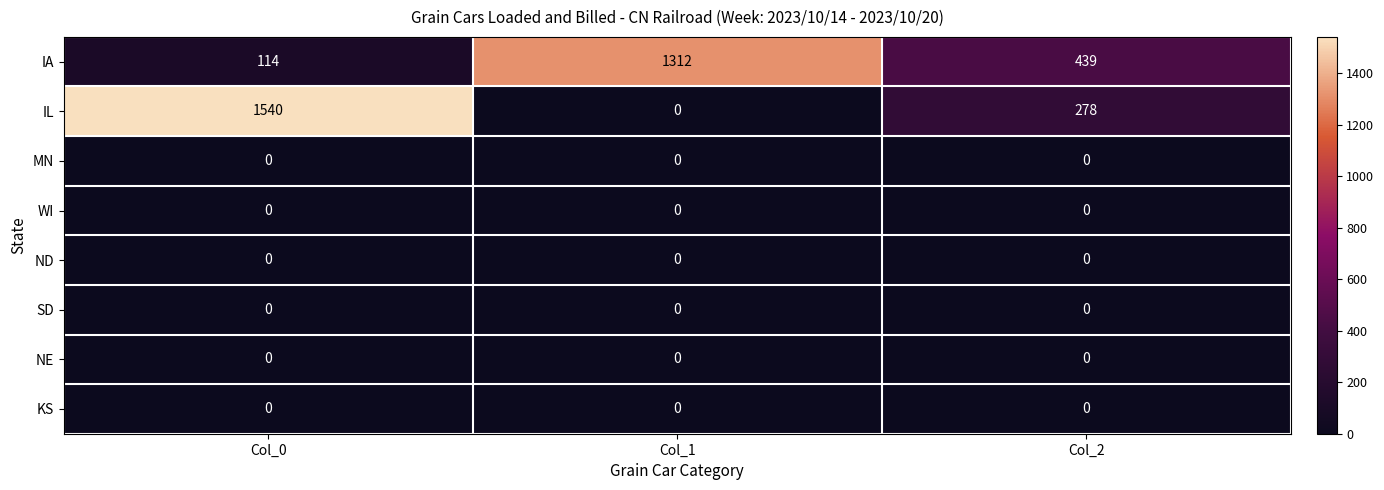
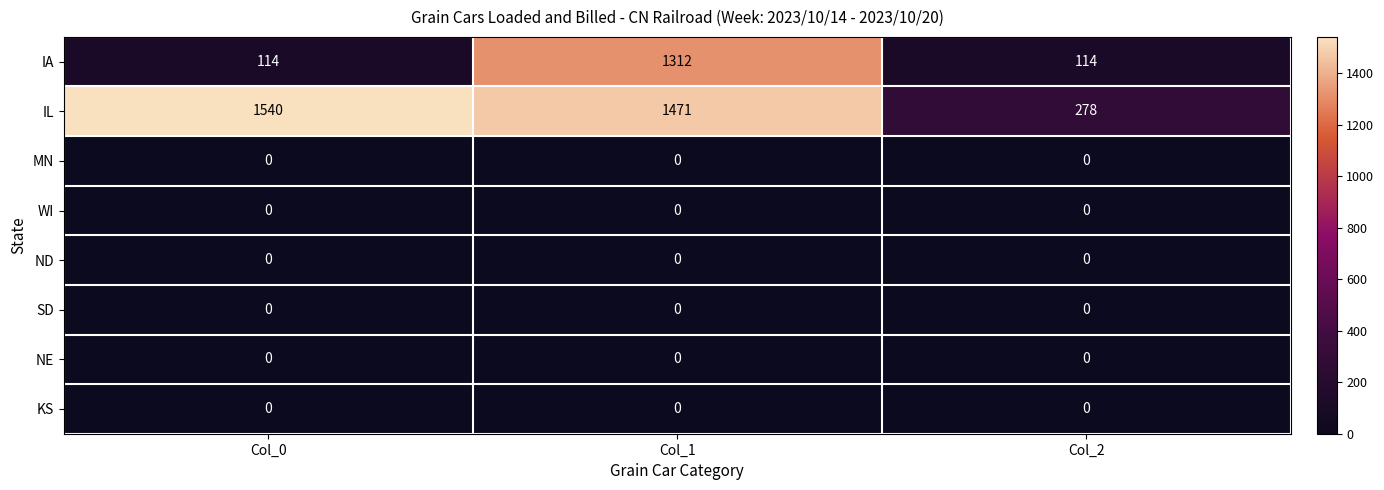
  {
    "IA": {
      "Col_0": 114,
      "Col_1": 1312,
-     "Col_2": 439
+     "Col_2": 114
    },
    "IL": {
      "Col_0": 1540,
-     "Col_1": 0,
+     "Col_1": 1471,
      "Col_2": 278
    },
    "MN": {
      "Col_0": 0,
      "Col_1": 0,
      "Col_2": 0
    },
    "WI": {
      "Col_0": 0,
      "Col_1": 0,
      "Col_2": 0
    },
    "ND": {
      "Col_0": 0,
      "Col_1": 0,
      "Col_2": 0
    },
    "SD": {
      "Col_0": 0,
      "Col_1": 0,
      "Col_2": 0
    },
    "NE": {
      "Col_0": 0,
      "Col_1": 0,
      "Col_2": 0
    },
    "KS": {
      "Col_0": 0,
      "Col_1": 0,
      "Col_2": 0
    }
  }
